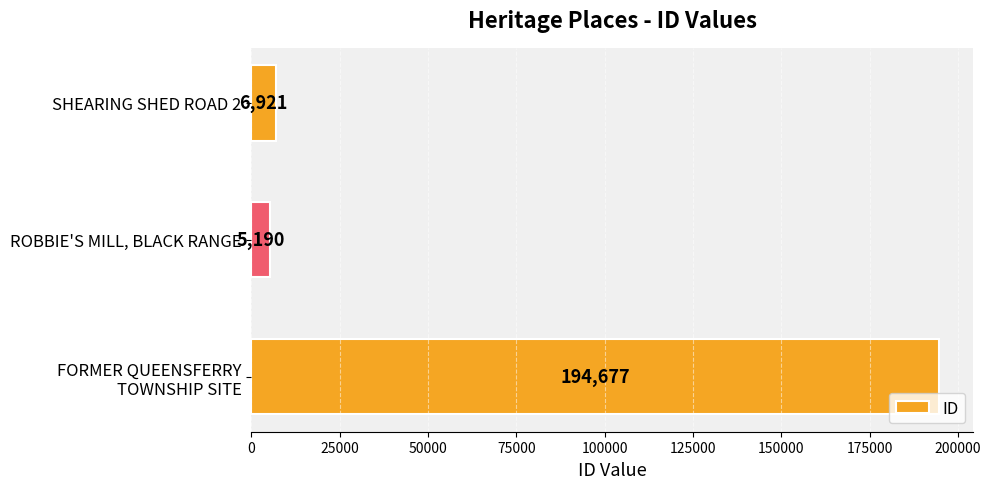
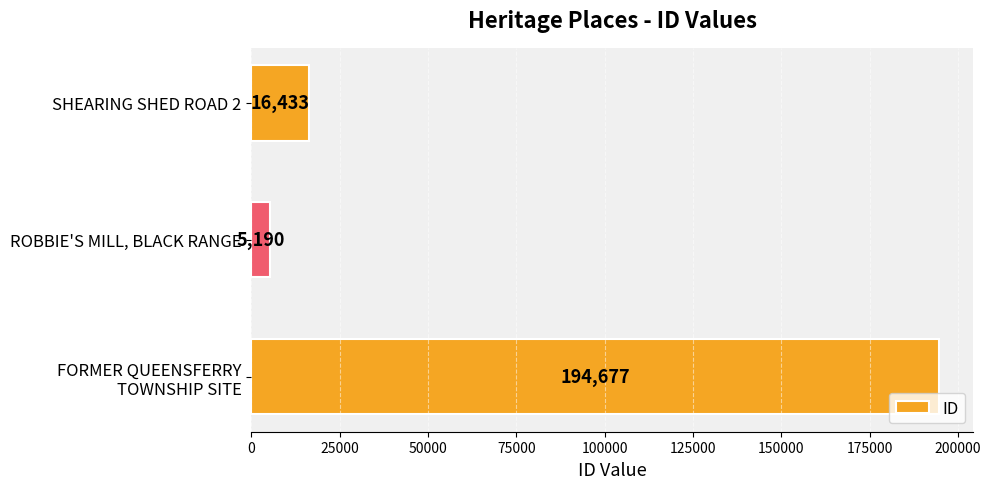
  {
-   "SHEARING SHED ROAD 2": "6,921",
+   "SHEARING SHED ROAD 2": "16,433",
    "ROBBIE'S MILL, BLACK RANGE": "5,190",
    "FORMER QUEENSFERRY TOWNSHIP SITE": "194,677"
  }
